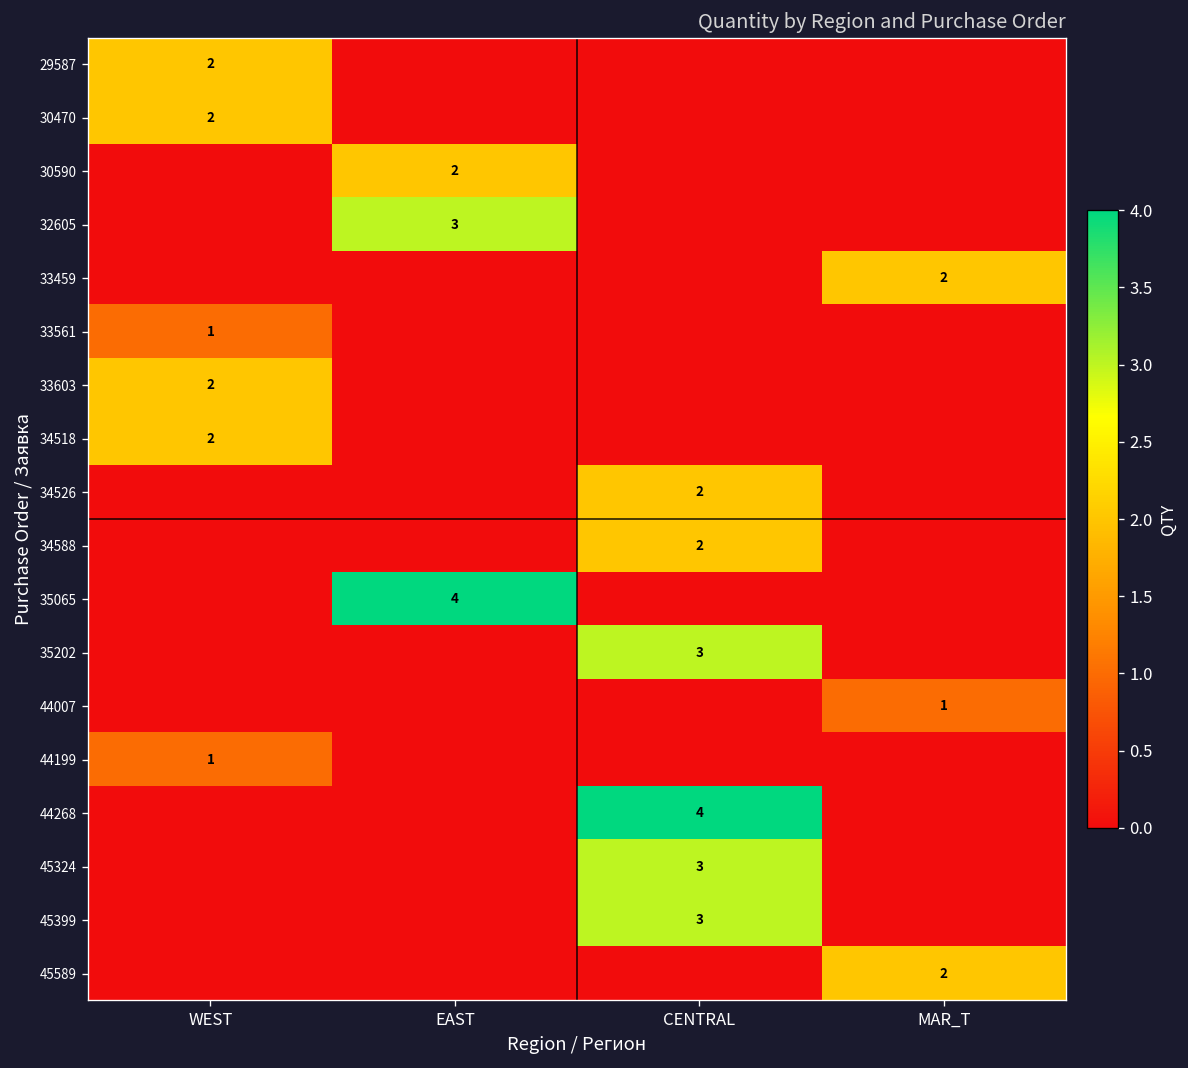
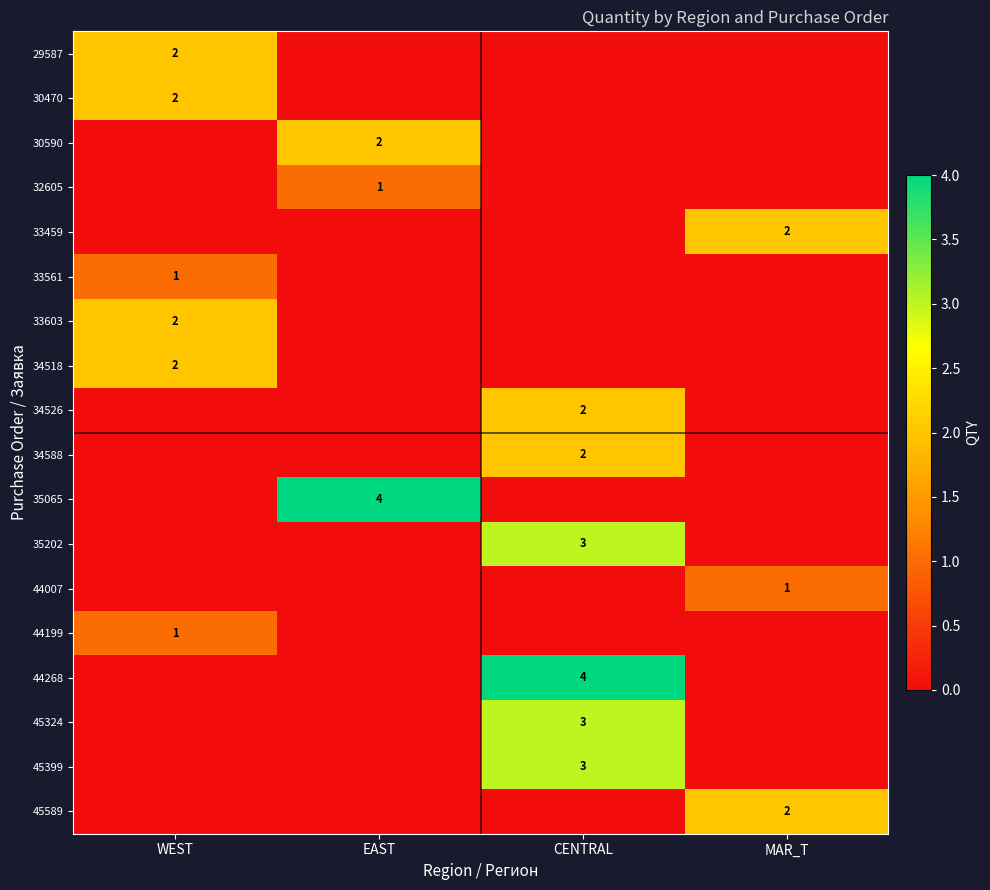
  {
    "29587": {
      "WEST": 2
    },
    "30470": {
      "WEST": 2
    },
    "30590": {
      "EAST": 2
    },
    "32605": {
-     "EAST": 3
+     "EAST": 1
    },
    "33459": {
      "MAR_T": 2
    },
    "33561": {
      "WEST": 1
    },
    "33603": {
      "WEST": 2
    },
    "34518": {
      "WEST": 2
    },
    "34526": {
      "CENTRAL": 2
    },
    "34588": {
      "CENTRAL": 2
    },
    "35065": {
      "EAST": 4
    },
    "35202": {
      "CENTRAL": 3
    },
    "44007": {
      "MAR_T": 1
    },
    "44199": {
      "WEST": 1
    },
    "44268": {
      "CENTRAL": 4
    },
    "45324": {
      "CENTRAL": 3
    },
    "45399": {
      "CENTRAL": 3
    },
    "45589": {
      "MAR_T": 2
    }
  }
